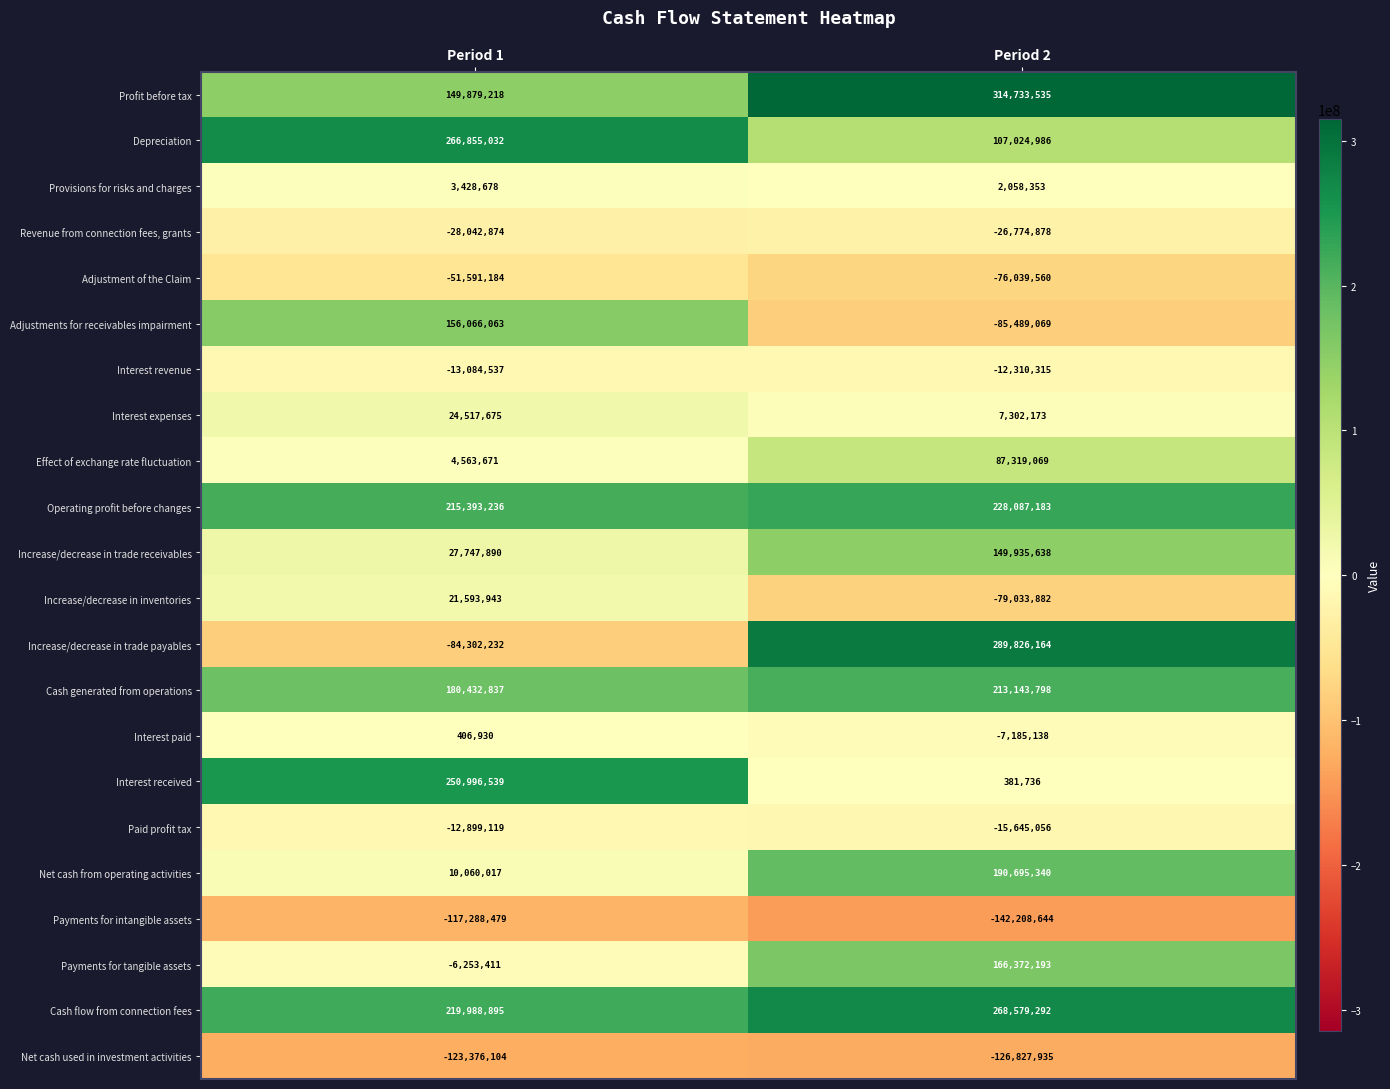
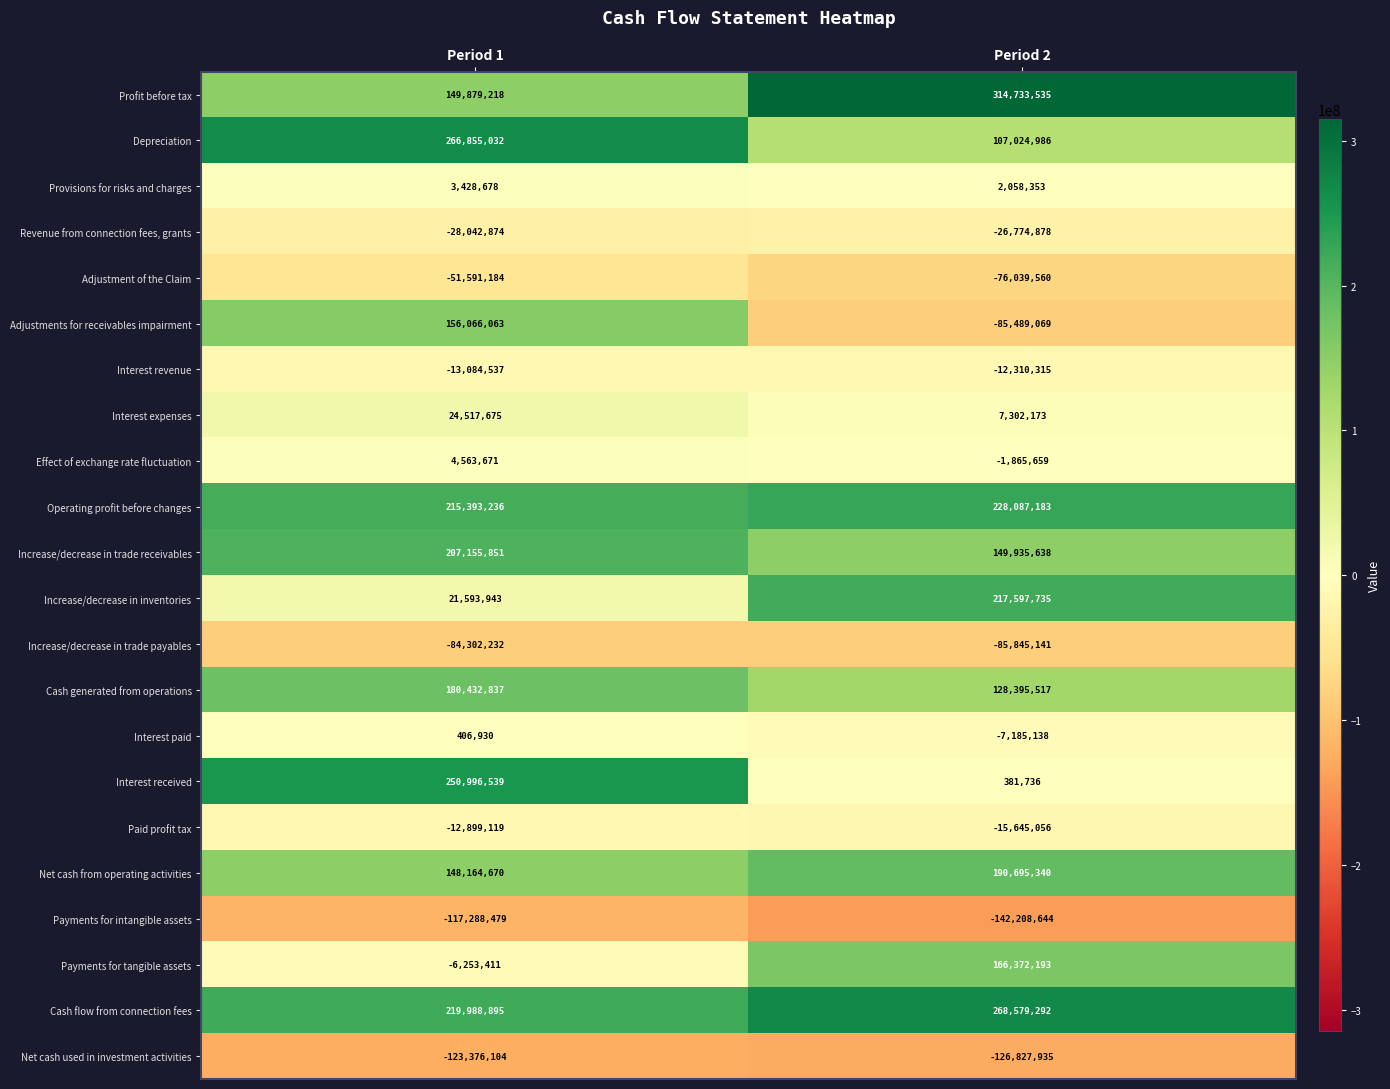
  {
    "Profit before tax": {
      "Period 1": "149,879,218",
      "Period 2": "314,733,535"
    },
    "Depreciation": {
      "Period 1": "266,855,032",
      "Period 2": "107,024,986"
    },
    "Provisions for risks and charges": {
      "Period 1": "3,428,678",
      "Period 2": "2,058,353"
    },
    "Revenue from connection fees, grants": {
      "Period 1": "-28,042,874",
      "Period 2": "-26,774,878"
    },
    "Adjustment of the Claim": {
      "Period 1": "-51,591,184",
      "Period 2": "-76,039,560"
    },
    "Adjustments for receivables impairment": {
      "Period 1": "156,066,063",
      "Period 2": "-85,489,069"
    },
    "Interest revenue": {
      "Period 1": "-13,084,537",
      "Period 2": "-12,310,315"
    },
    "Interest expenses": {
      "Period 1": "24,517,675",
      "Period 2": "7,302,173"
    },
    "Effect of exchange rate fluctuation": {
      "Period 1": "4,563,671",
-     "Period 2": "87,319,069"
+     "Period 2": "-1,865,659"
    },
    "Operating profit before changes": {
      "Period 1": "215,393,236",
      "Period 2": "228,087,183"
    },
    "Increase/decrease in trade receivables": {
-     "Period 1": "27,747,890",
+     "Period 1": "207,155,851",
      "Period 2": "149,935,638"
    },
    "Increase/decrease in inventories": {
      "Period 1": "21,593,943",
-     "Period 2": "-79,033,882"
+     "Period 2": "217,597,735"
    },
    "Increase/decrease in trade payables": {
      "Period 1": "-84,302,232",
-     "Period 2": "289,826,164"
+     "Period 2": "-85,845,141"
    },
    "Cash generated from operations": {
      "Period 1": "180,432,837",
-     "Period 2": "213,143,798"
+     "Period 2": "128,395,517"
    },
    "Interest paid": {
      "Period 1": "406,930",
      "Period 2": "-7,185,138"
    },
    "Interest received": {
      "Period 1": "250,996,539",
      "Period 2": "381,736"
    },
    "Paid profit tax": {
      "Period 1": "-12,899,119",
      "Period 2": "-15,645,056"
    },
    "Net cash from operating activities": {
-     "Period 1": "10,060,017",
+     "Period 1": "148,164,670",
      "Period 2": "190,695,340"
    },
    "Payments for intangible assets": {
      "Period 1": "-117,288,479",
      "Period 2": "-142,208,644"
    },
    "Payments for tangible assets": {
      "Period 1": "-6,253,411",
      "Period 2": "166,372,193"
    },
    "Cash flow from connection fees": {
      "Period 1": "219,988,895",
      "Period 2": "268,579,292"
    },
    "Net cash used in investment activities": {
      "Period 1": "-123,376,104",
      "Period 2": "-126,827,935"
    }
  }
